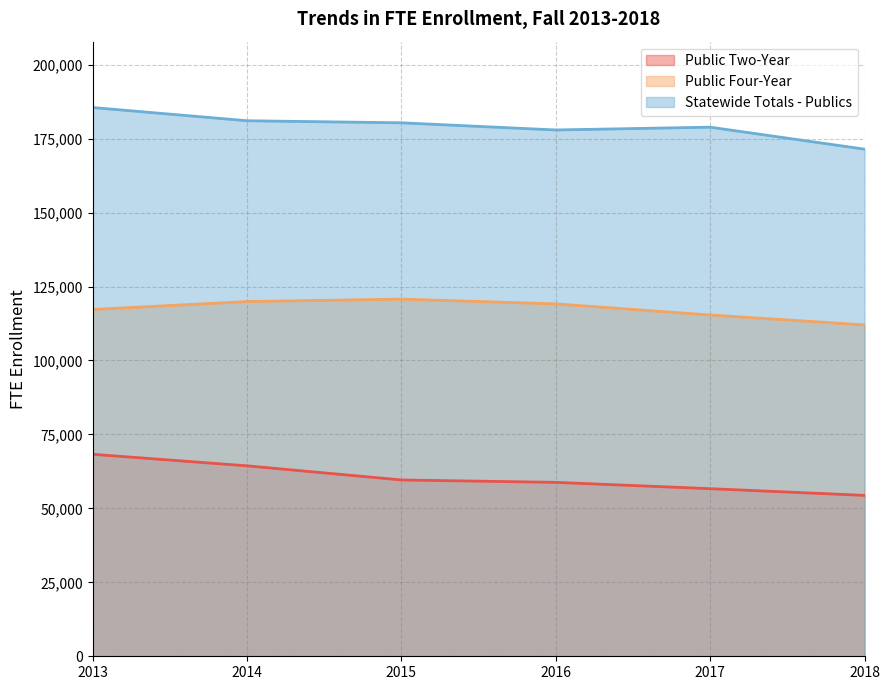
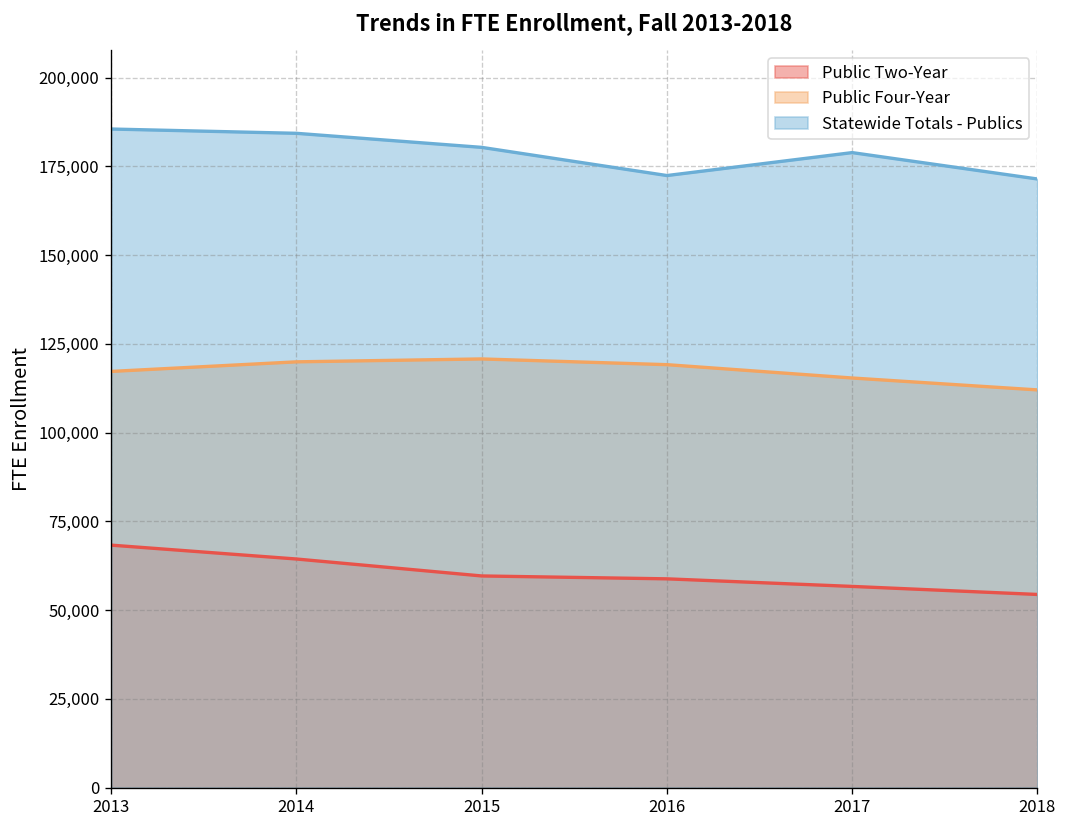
  {
    "Statewide Totals - Publics": {
      "2013": "186,000",
-     "2014": "181,000",
+     "2014": "184,000",
      "2015": "180,000",
-     "2016": "178,000",
+     "2016": "172,000",
      "2017": "179,000",
      "2018": "171,000"
    }
  }
